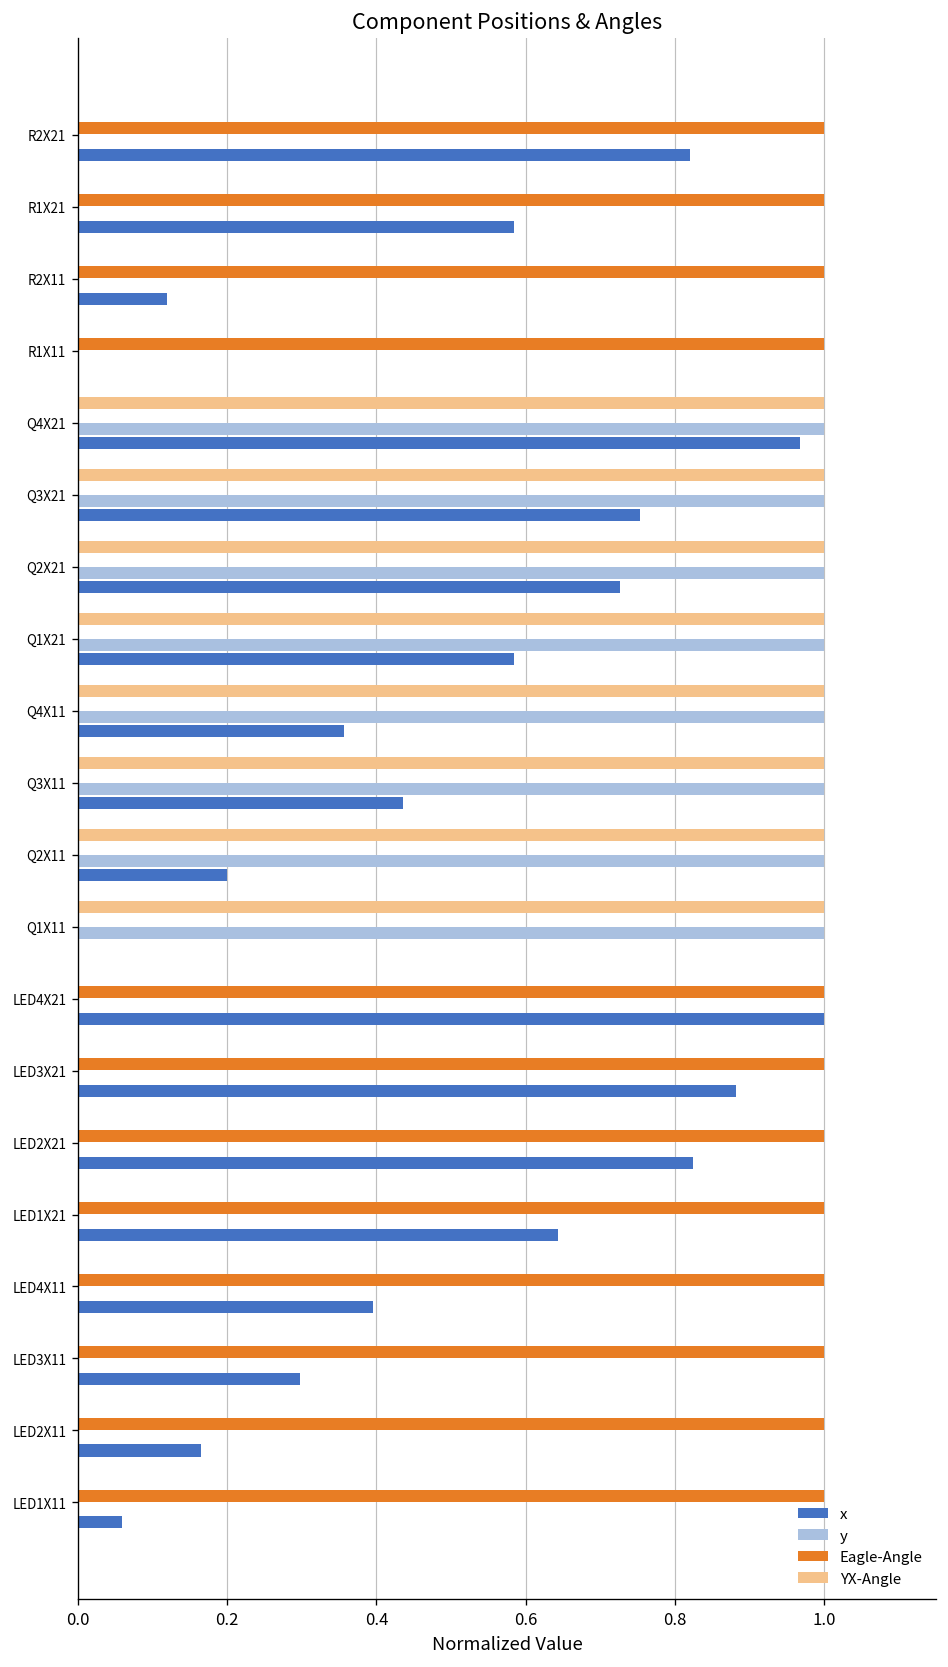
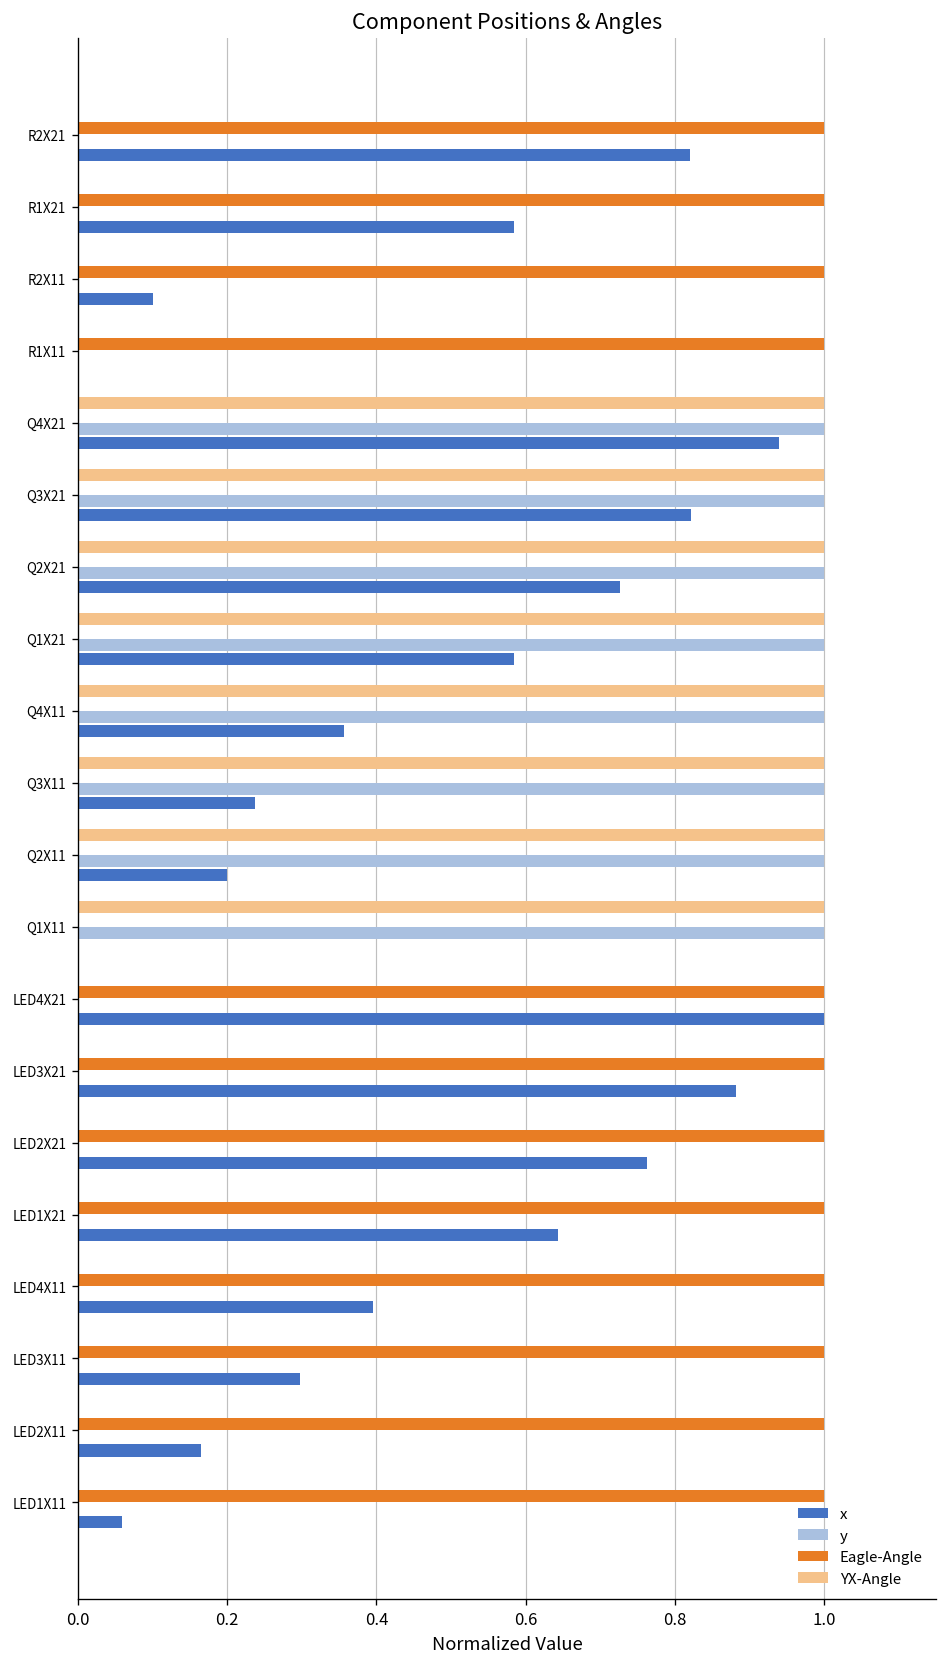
  {
    "x": {
      "R2X21": 0.82,
      "R1X21": 0.58,
-     "R2X11": 0.12,
-     "Q4X21": 0.97,
-     "Q3X21": 0.75,
+     "R2X11": 0.10,
+     "Q4X21": 0.94,
+     "Q3X21": 0.82,
      "Q2X21": 0.73,
      "Q1X21": 0.58,
      "Q4X11": 0.36,
-     "Q3X11": 0.44,
+     "Q3X11": 0.24,
      "Q2X11": 0.20,
      "Q1X11": 0.00,
      "LED4X21": 1.00,
      "LED3X21": 0.88,
-     "LED2X21": 0.82,
+     "LED2X21": 0.76,
      "LED1X21": 0.64,
      "LED4X11": 0.40,
      "LED3X11": 0.30,
      "LED2X11": 0.17,
      "LED1X11": 0.06
    },
    "y": {
      "R2X21": 0.00,
      "R1X21": 0.00,
      "R2X11": 0.00,
      "R1X11": 0.00,
      "Q4X21": 1.00,
      "Q3X21": 1.00,
      "Q2X21": 1.00,
      "Q1X21": 1.00,
      "Q4X11": 1.00,
      "Q3X11": 1.00,
      "Q2X11": 1.00,
      "Q1X11": 1.00,
      "LED4X21": 0.00,
      "LED3X21": 0.00,
      "LED2X21": 0.00,
      "LED1X21": 0.00,
      "LED4X11": 0.00,
      "LED3X11": 0.00,
      "LED2X11": 0.00,
      "LED1X11": 0.00
    },
    "Eagle-Angle": {
      "R2X21": 1.00,
      "R1X21": 1.00,
      "R2X11": 1.00,
      "R1X11": 1.00,
      "Q4X21": 0.00,
      "Q3X21": 0.00,
      "Q2X21": 0.00,
      "Q1X21": 0.00,
      "Q4X11": 0.00,
      "Q3X11": 0.00,
      "Q2X11": 0.00,
      "Q1X11": 0.00,
      "LED4X21": 1.00,
      "LED3X21": 1.00,
      "LED2X21": 1.00,
      "LED1X21": 1.00,
      "LED4X11": 1.00,
      "LED3X11": 1.00,
      "LED2X11": 1.00,
      "LED1X11": 1.00
    },
    "YX-Angle": {
      "R2X21": 0.00,
      "R1X21": 0.00,
      "R2X11": 0.00,
      "R1X11": 0.00,
      "Q4X21": 1.00,
      "Q3X21": 1.00,
      "Q2X21": 1.00,
      "Q1X21": 1.00,
      "Q4X11": 1.00,
      "Q3X11": 1.00,
      "Q2X11": 1.00,
      "Q1X11": 1.00,
      "LED4X21": 0.00,
      "LED3X21": 0.00,
      "LED2X21": 0.00,
      "LED1X21": 0.00,
      "LED4X11": 0.00,
      "LED3X11": 0.00,
      "LED2X11": 0.00,
      "LED1X11": 0.00
    }
  }
